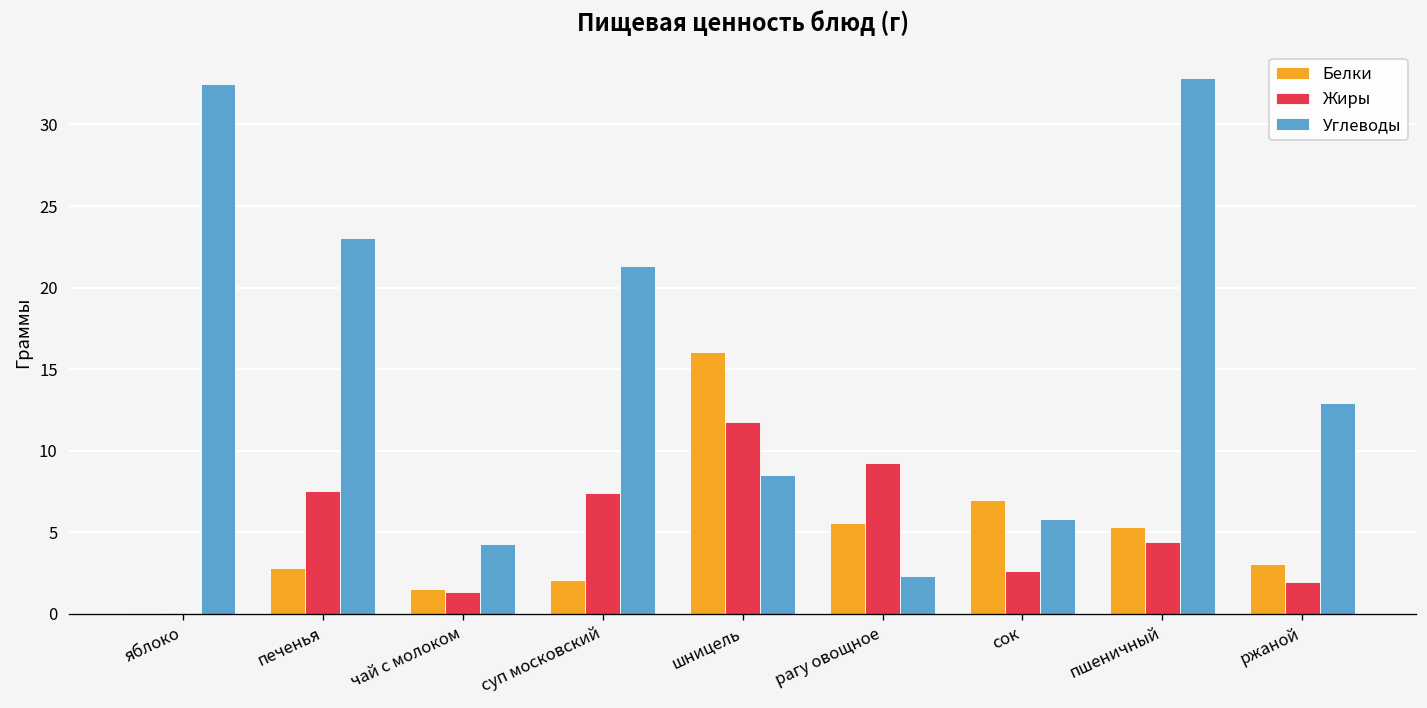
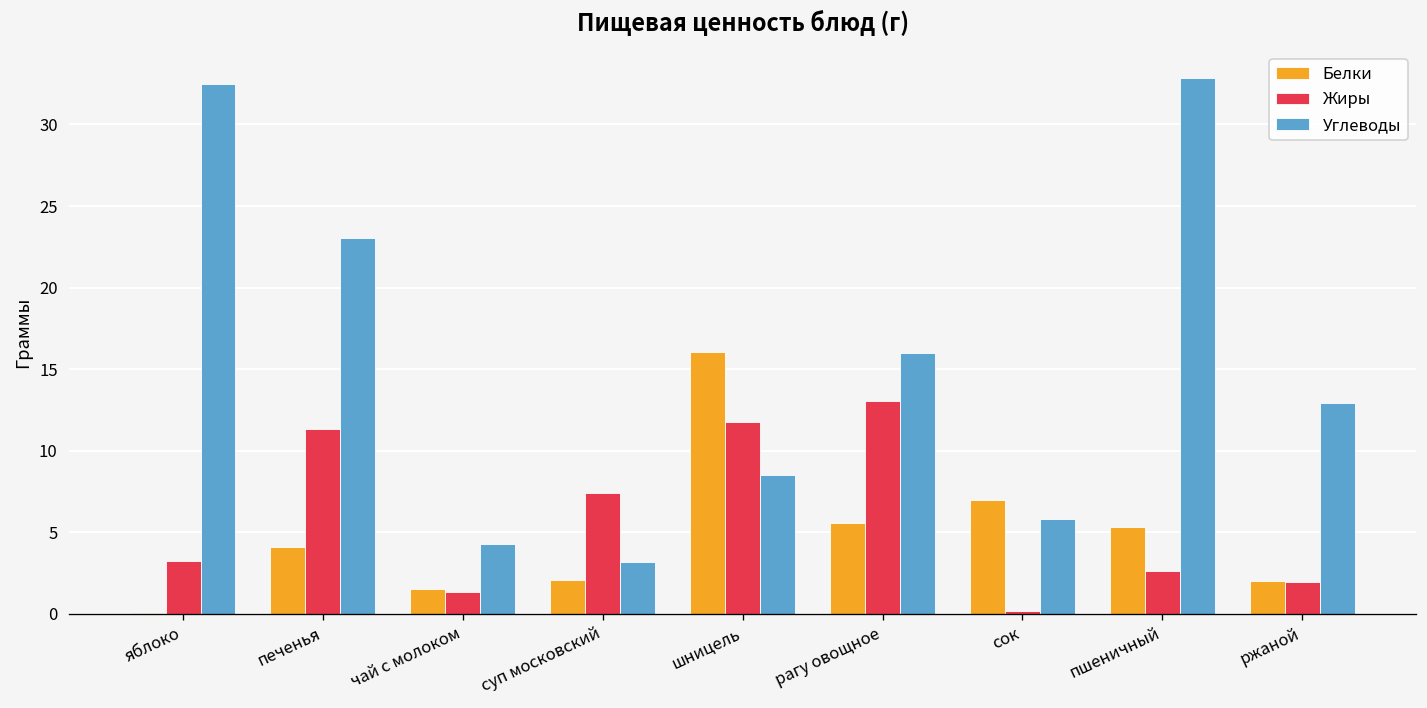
  {
    "Белки": {
-     "печенья": 2.8,
+     "печенья": 4.1,
      "чай с молоком": 1.5,
      "суп московский": 2.1,
      "шницель": 16.1,
      "рагу овощное": 5.6,
      "сок": 7.0,
      "пшеничный": 5.3,
-     "ржаной": 3.1
+     "ржаной": 2.0
    },
    "Жиры": {
-     "яблоко": 0.1,
-     "печенья": 7.5,
+     "яблоко": 3.2,
+     "печенья": 11.3,
      "чай с молоком": 1.4,
      "суп московский": 7.4,
      "шницель": 11.7,
-     "рагу овощное": 9.3,
-     "сок": 2.6,
-     "пшеничный": 4.4,
+     "рагу овощное": 13.0,
+     "сок": 0.2,
+     "пшеничный": 2.6,
      "ржаной": 1.9
    },
    "Углеводы": {
      "яблоко": 32.5,
      "печенья": 23.0,
      "чай с молоком": 4.3,
-     "суп московский": 21.3,
+     "суп московский": 3.2,
      "шницель": 8.5,
-     "рагу овощное": 2.3,
+     "рагу овощное": 16.0,
      "сок": 5.8,
      "пшеничный": 32.9,
      "ржаной": 12.9
    }
  }
